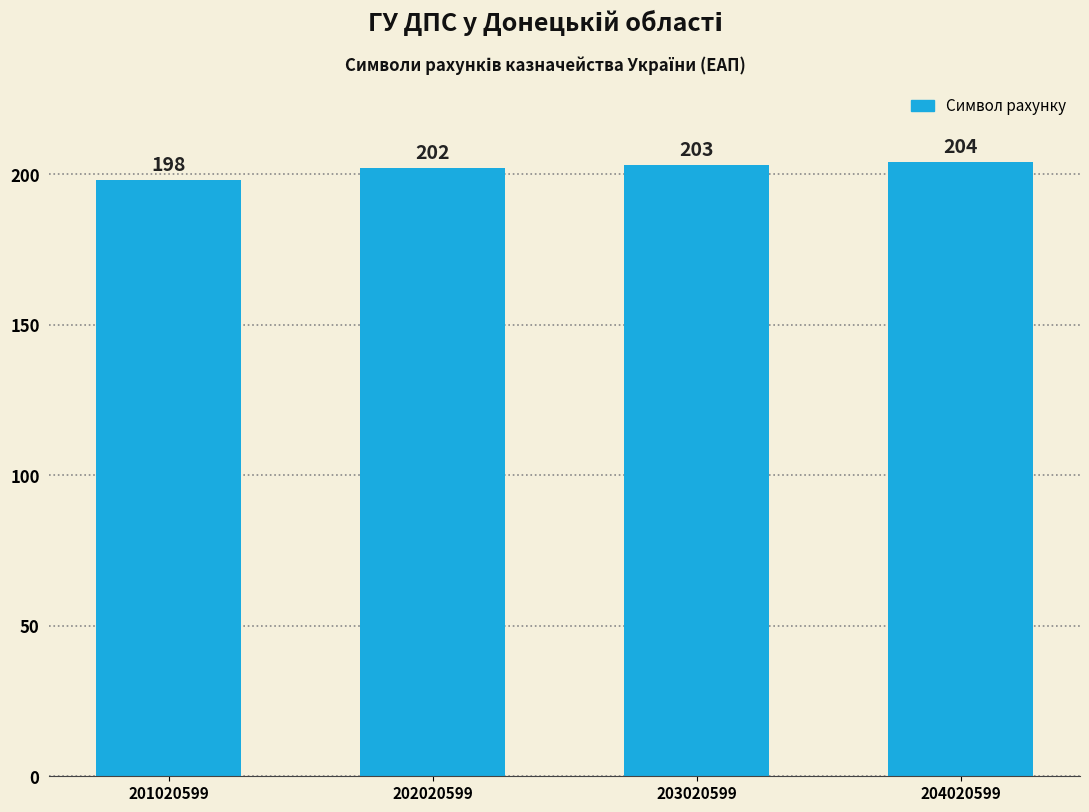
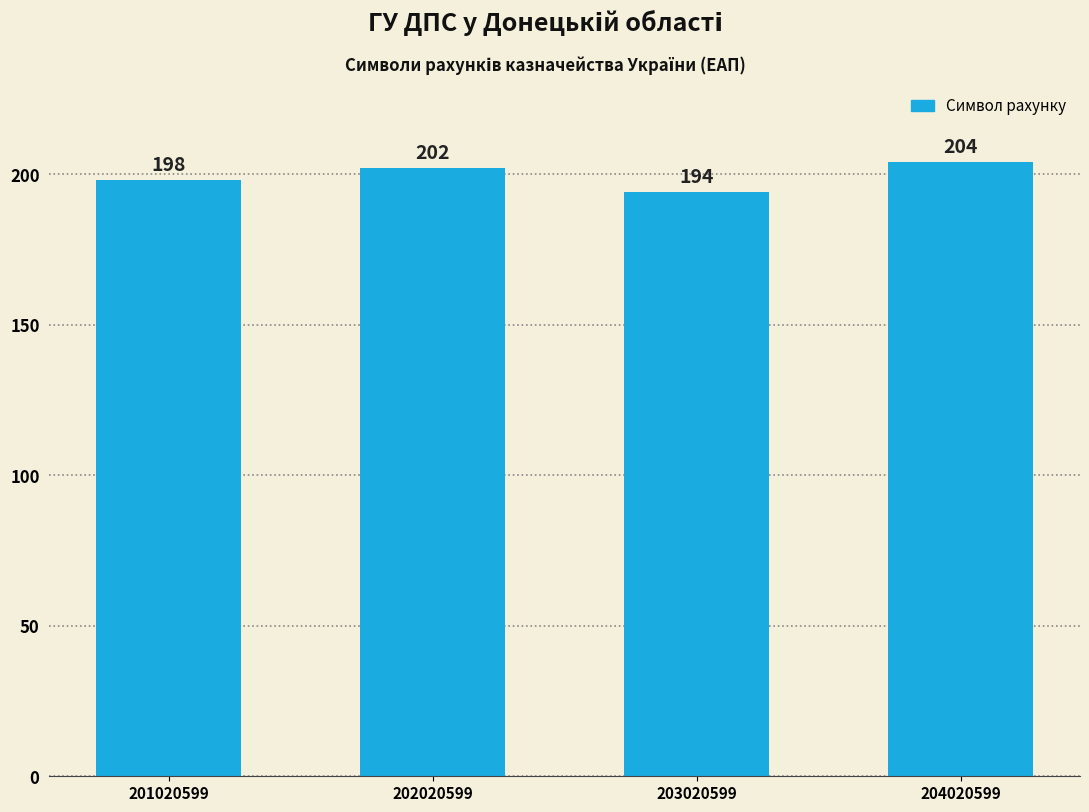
  {
    "201020599": 198,
    "202020599": 202,
-   "203020599": 203,
+   "203020599": 194,
    "204020599": 204
  }
